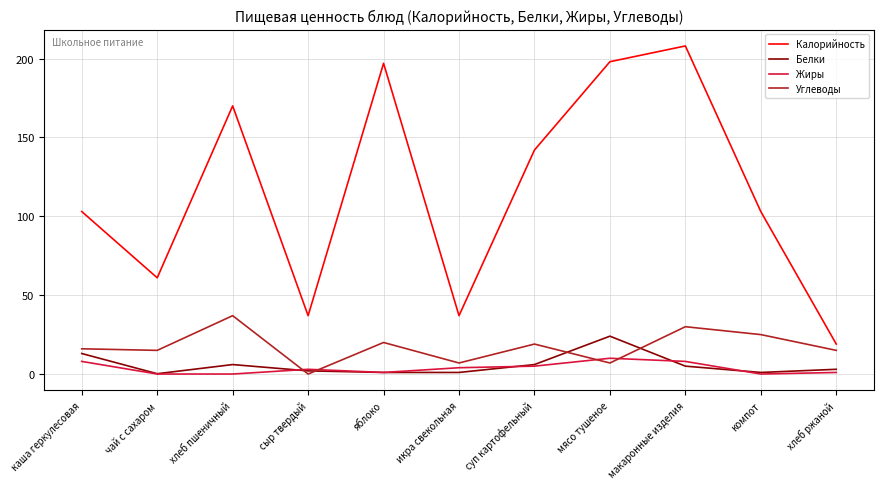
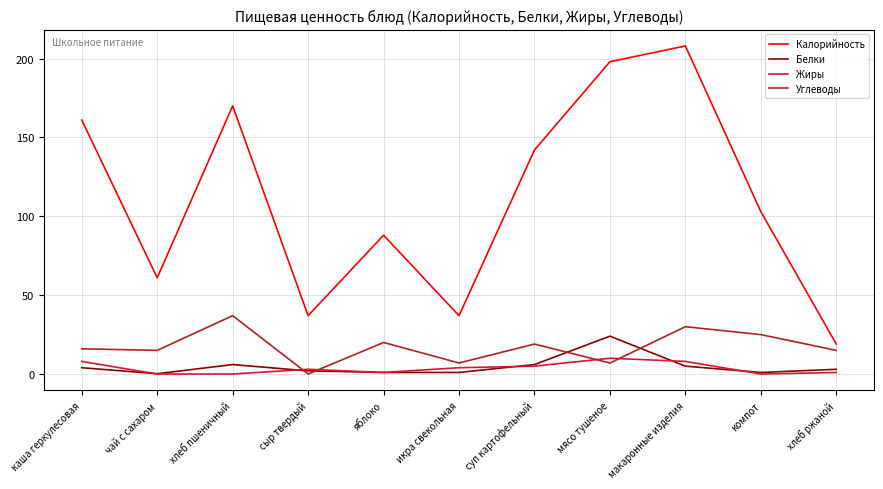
  {
    "Калорийность": {
-     "каша геркулесовая": 103,
+     "каша геркулесовая": 161,
      "чай с сахаром": 61,
      "хлеб пшеничный": 170,
      "сыр твердый": 37,
-     "яблоко": 197,
+     "яблоко": 88,
      "икра свекольная": 37,
      "суп картофельный": 142,
      "мясо тушеное": 198,
      "макаронные изделия": 208,
      "компот": 103,
      "хлеб ржаной": 19
    },
    "Белки": {
-     "каша геркулесовая": 13,
+     "каша геркулесовая": 4,
      "хлеб пшеничный": 6,
      "икра свекольная": 1,
      "мясо тушеное": 24,
      "макаронные изделия": 5,
      "хлеб ржаной": 3
    }
  }
